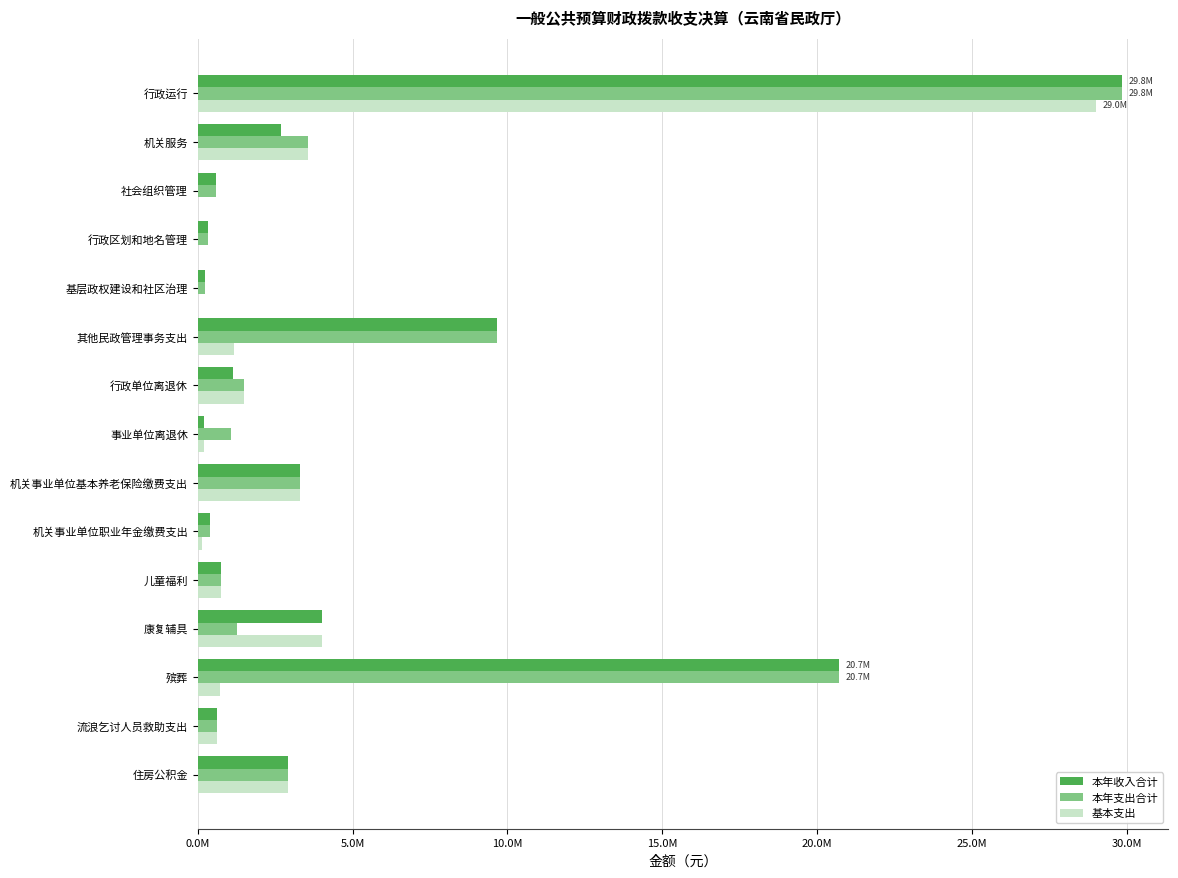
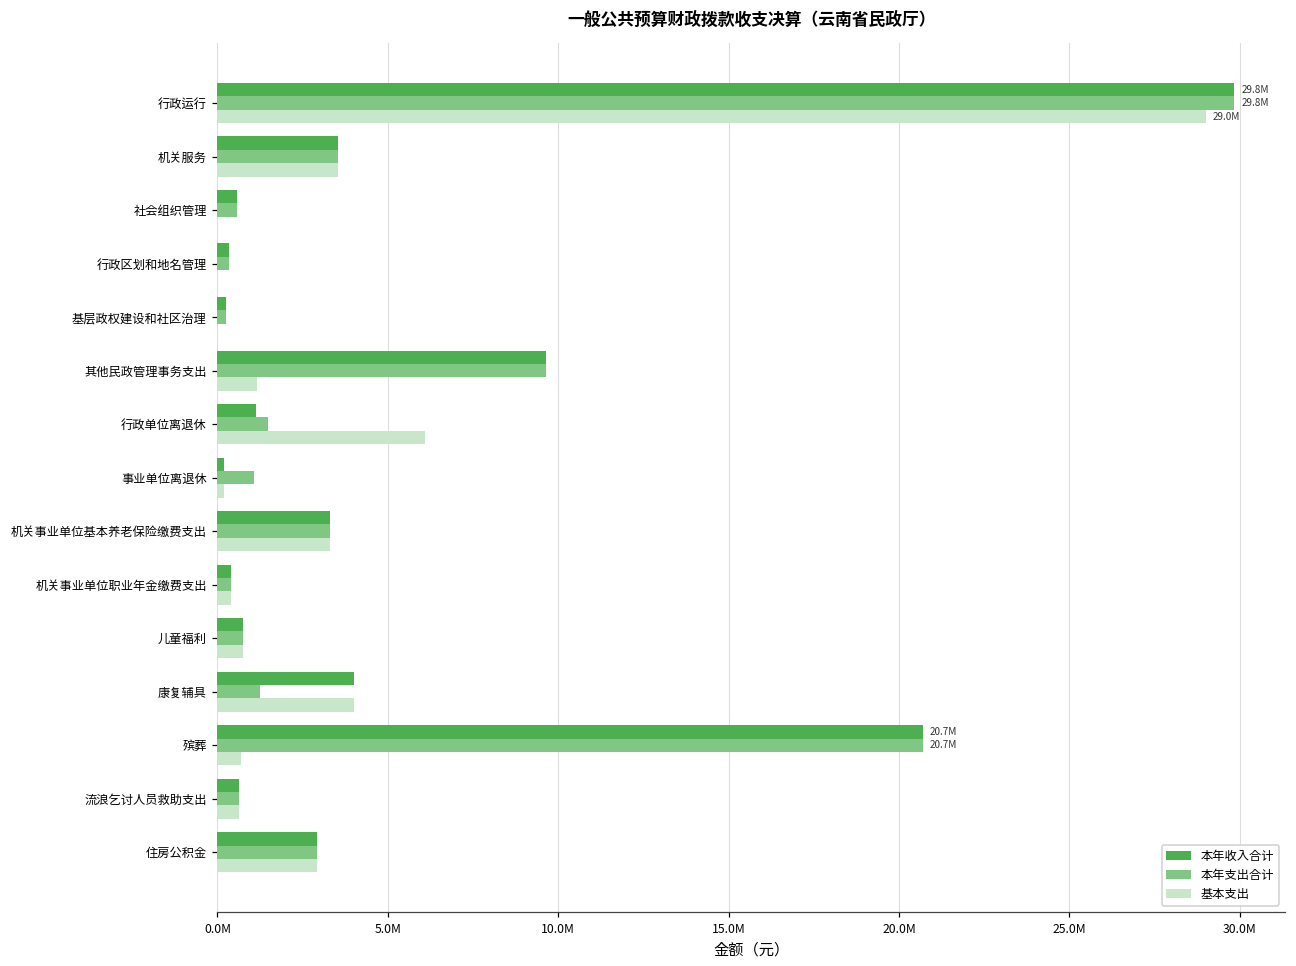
  {
    "本年收入合计": {
-     "机关服务": "2700000",
+     "机关服务": "3500000",
      "社会组织管理": "600000",
      "行政区划和地名管理": "300000",
      "基层政权建设和社区治理": "200000",
      "其他民政管理事务支出": "9700000",
      "行政单位离退休": "1100000",
      "事业单位离退休": "200000",
      "机关事业单位基本养老保险缴费支出": "3300000",
      "机关事业单位职业年金缴费支出": "400000",
      "儿童福利": "800000",
      "康复辅具": "4000000",
      "流浪乞讨人员救助支出": "600000",
      "住房公积金": "2900000"
    },
    "本年支出合计": {
      "行政运行": "29.8M",
      "殡葬": "20.7M"
    },
    "基本支出": {
      "机关服务": "3500000",
      "社会组织管理": "0",
      "行政区划和地名管理": "0",
      "基层政权建设和社区治理": "0",
      "其他民政管理事务支出": "1200000",
-     "行政单位离退休": "1500000",
+     "行政单位离退休": "6100000",
      "事业单位离退休": "200000",
      "机关事业单位基本养老保险缴费支出": "3300000",
-     "机关事业单位职业年金缴费支出": "100000",
+     "机关事业单位职业年金缴费支出": "400000",
      "儿童福利": "800000",
      "康复辅具": "4000000",
      "殡葬": "700000",
      "流浪乞讨人员救助支出": "600000",
      "住房公积金": "2900000"
    }
  }
